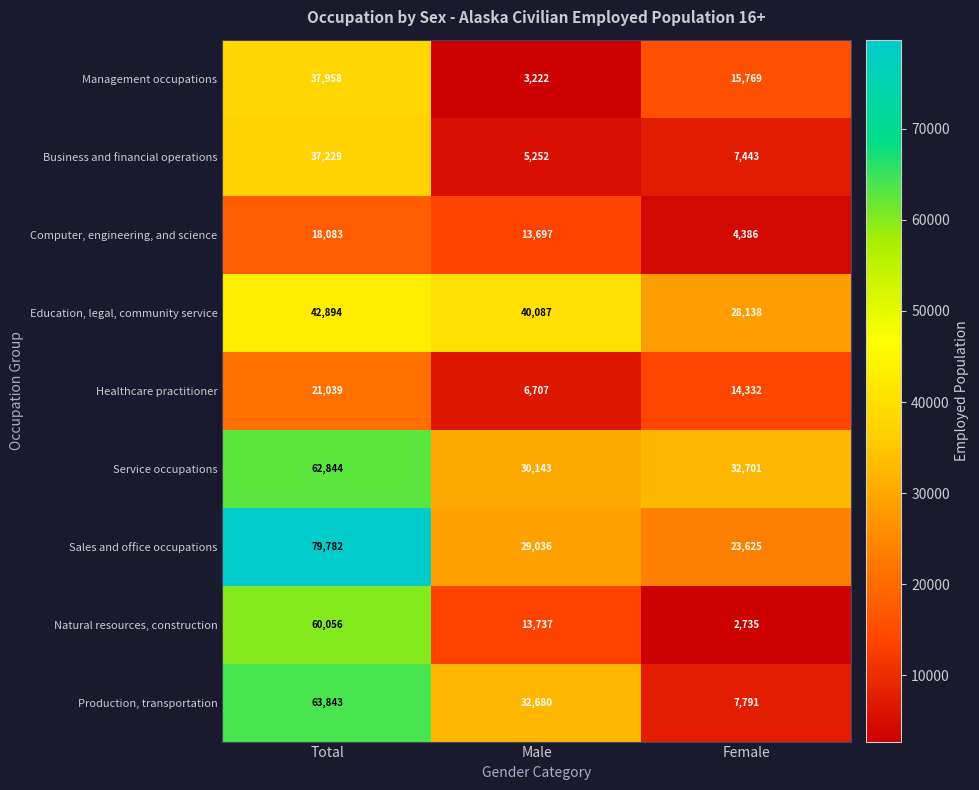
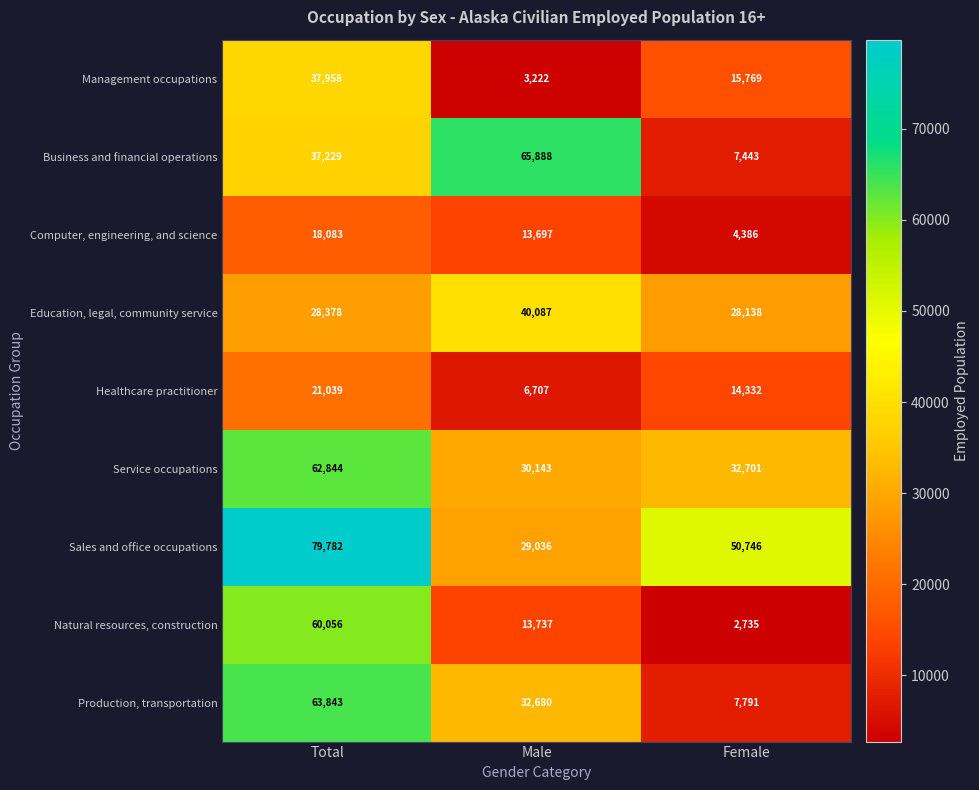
  {
    "Management occupations": {
      "Total": "37,958",
      "Male": "3,222",
      "Female": "15,769"
    },
    "Business and financial operations": {
      "Total": "37,229",
-     "Male": "5,252",
+     "Male": "65,888",
      "Female": "7,443"
    },
    "Computer, engineering, and science": {
      "Total": "18,083",
      "Male": "13,697",
      "Female": "4,386"
    },
    "Education, legal, community service": {
-     "Total": "42,894",
+     "Total": "28,378",
      "Male": "40,087",
      "Female": "28,138"
    },
    "Healthcare practitioner": {
      "Total": "21,039",
      "Male": "6,707",
      "Female": "14,332"
    },
    "Service occupations": {
      "Total": "62,844",
      "Male": "30,143",
      "Female": "32,701"
    },
    "Sales and office occupations": {
      "Total": "79,782",
      "Male": "29,036",
-     "Female": "23,625"
+     "Female": "50,746"
    },
    "Natural resources, construction": {
      "Total": "60,056",
      "Male": "13,737",
      "Female": "2,735"
    },
    "Production, transportation": {
      "Total": "63,843",
      "Male": "32,680",
      "Female": "7,791"
    }
  }
